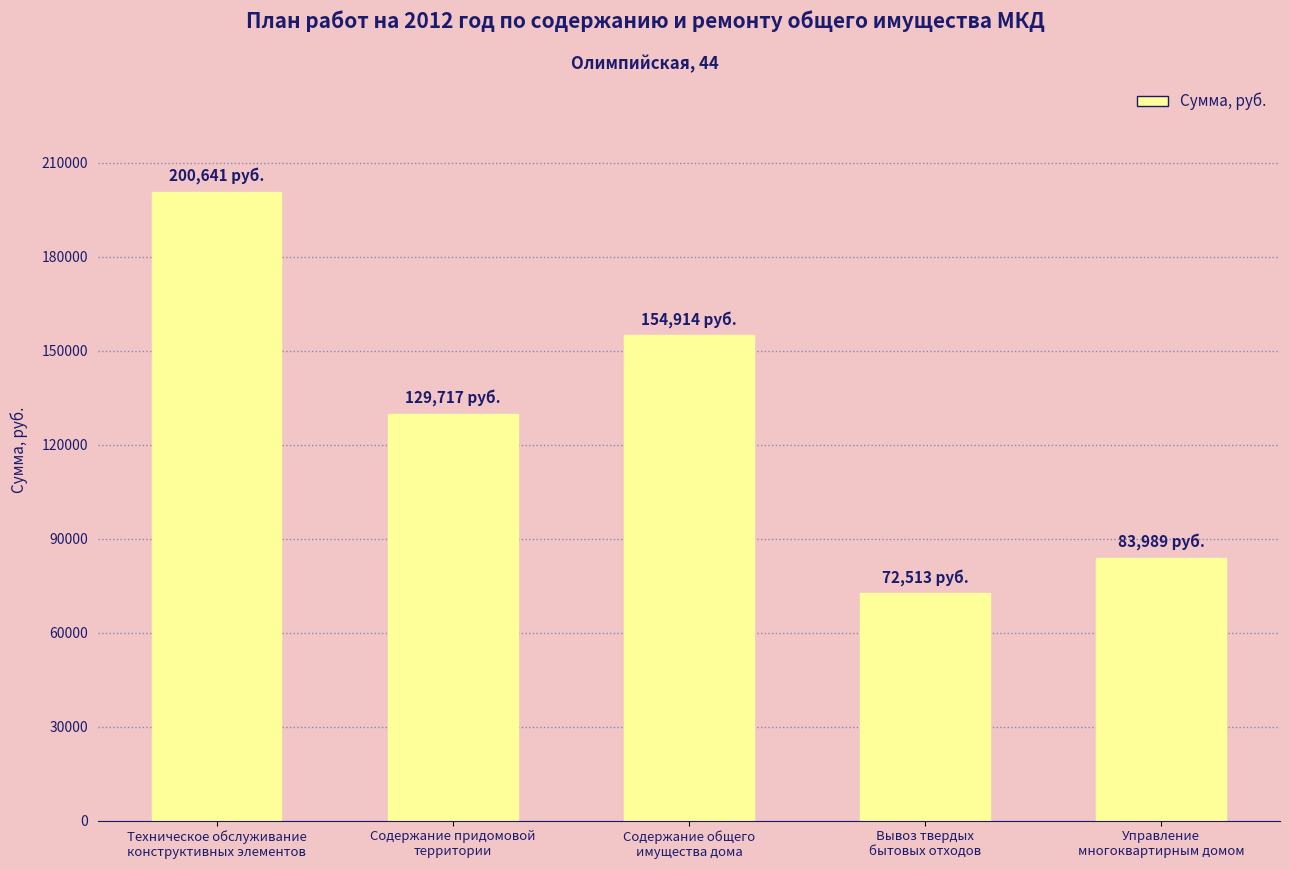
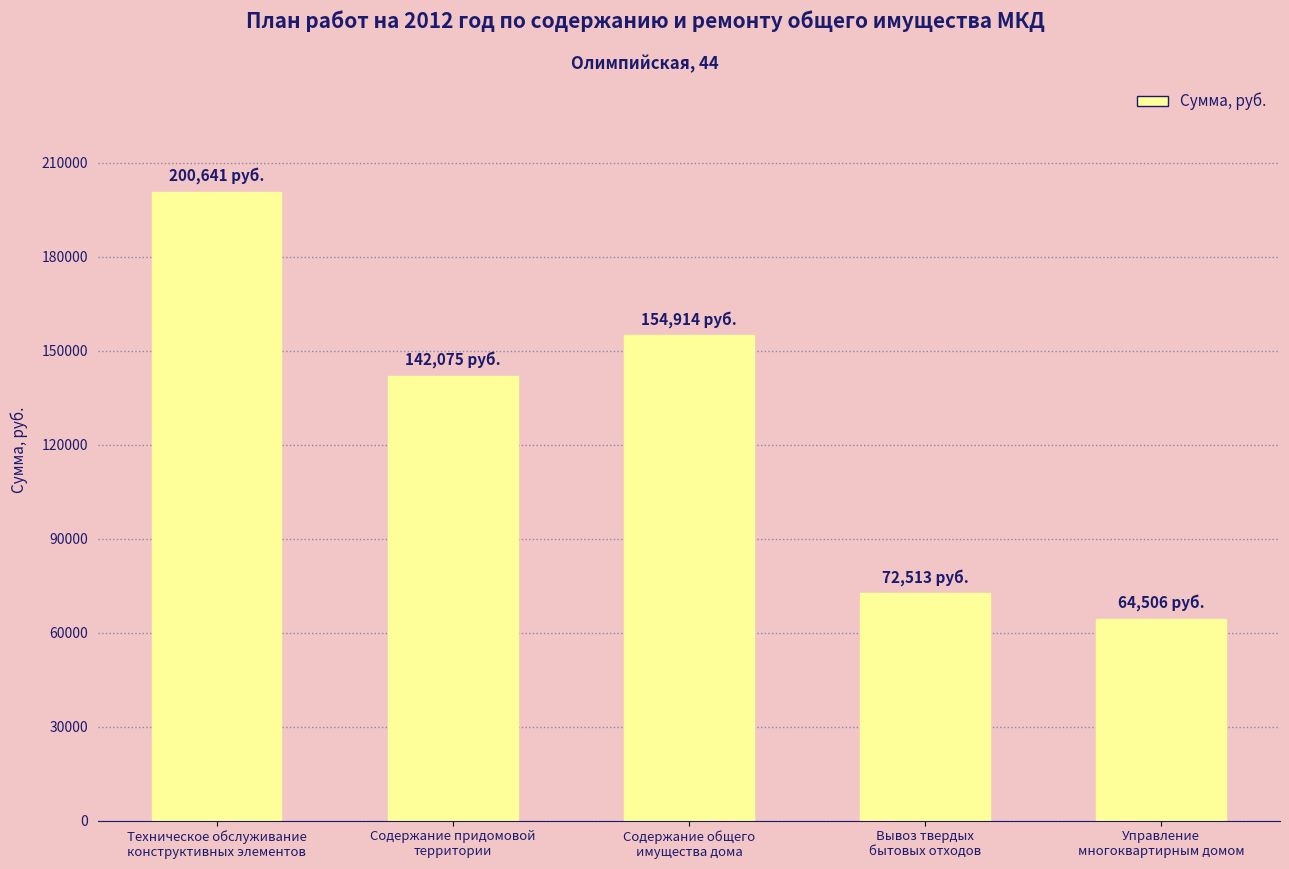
  {
    "Техническое обслуживание конструктивных элементов": "200,641",
-   "Содержание придомовой территории": "129,717",
+   "Содержание придомовой территории": "142,075",
    "Содержание общего имущества дома": "154,914",
    "Вывоз твердых бытовых отходов": "72,513",
-   "Управление многоквартирным домом": "83,989"
+   "Управление многоквартирным домом": "64,506"
  }
